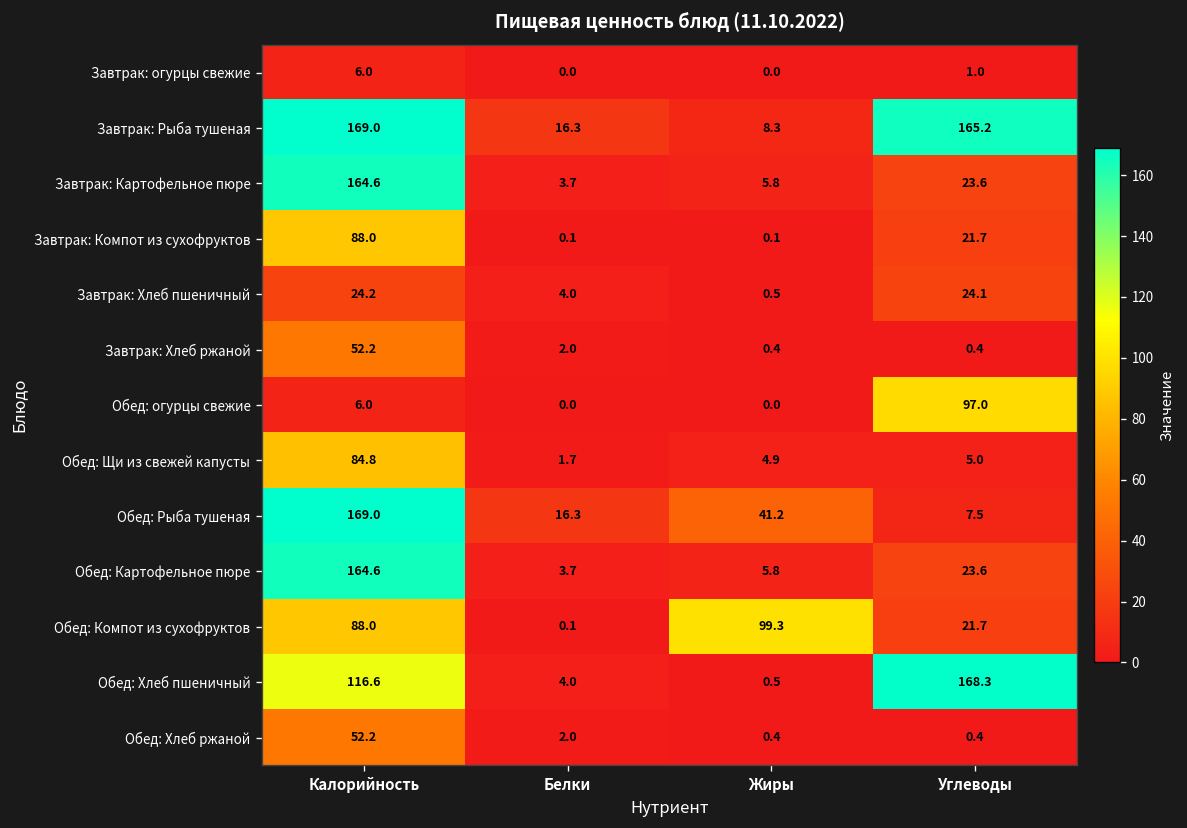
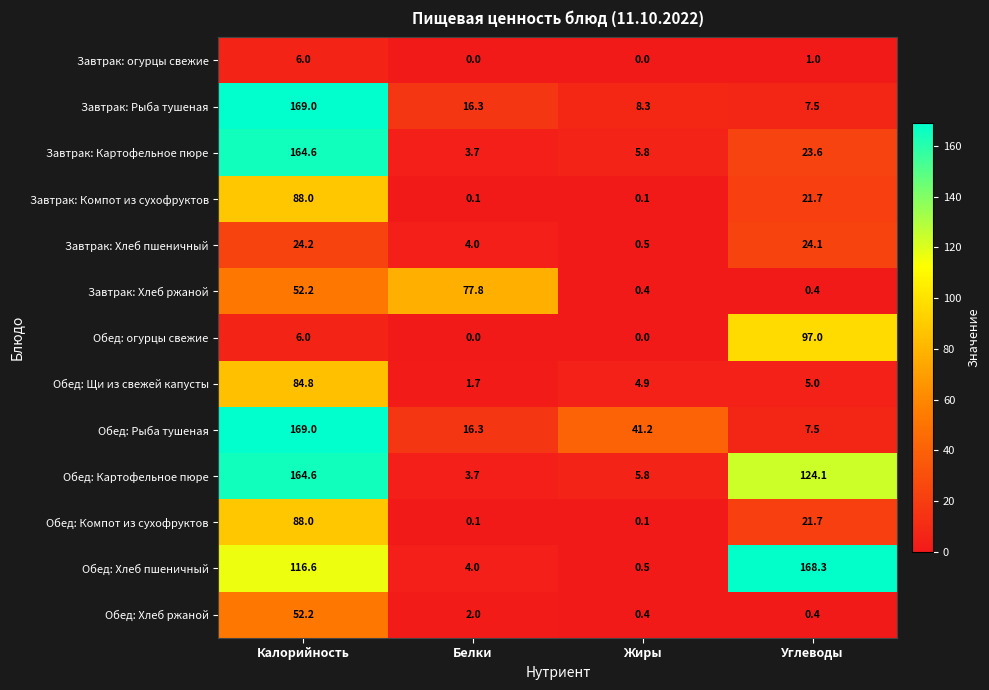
  {
    "Завтрак: огурцы свежие": {
      "Калорийность": 6.0,
      "Белки": 0.0,
      "Жиры": 0.0,
      "Углеводы": 1.0
    },
    "Завтрак: Рыба тушеная": {
      "Калорийность": 169.0,
      "Белки": 16.3,
      "Жиры": 8.3,
-     "Углеводы": 165.2
+     "Углеводы": 7.5
    },
    "Завтрак: Картофельное пюре": {
      "Калорийность": 164.6,
      "Белки": 3.7,
      "Жиры": 5.8,
      "Углеводы": 23.6
    },
    "Завтрак: Компот из сухофруктов": {
      "Калорийность": 88.0,
      "Белки": 0.1,
      "Жиры": 0.1,
      "Углеводы": 21.7
    },
    "Завтрак: Хлеб пшеничный": {
      "Калорийность": 24.2,
      "Белки": 4.0,
      "Жиры": 0.5,
      "Углеводы": 24.1
    },
    "Завтрак: Хлеб ржаной": {
      "Калорийность": 52.2,
-     "Белки": 2.0,
+     "Белки": 77.8,
      "Жиры": 0.4,
      "Углеводы": 0.4
    },
    "Обед: огурцы свежие": {
      "Калорийность": 6.0,
      "Белки": 0.0,
      "Жиры": 0.0,
      "Углеводы": 97.0
    },
    "Обед: Щи из свежей капусты": {
      "Калорийность": 84.8,
      "Белки": 1.7,
      "Жиры": 4.9,
      "Углеводы": 5.0
    },
    "Обед: Рыба тушеная": {
      "Калорийность": 169.0,
      "Белки": 16.3,
      "Жиры": 41.2,
      "Углеводы": 7.5
    },
    "Обед: Картофельное пюре": {
      "Калорийность": 164.6,
      "Белки": 3.7,
      "Жиры": 5.8,
-     "Углеводы": 23.6
+     "Углеводы": 124.1
    },
    "Обед: Компот из сухофруктов": {
      "Калорийность": 88.0,
      "Белки": 0.1,
-     "Жиры": 99.3,
+     "Жиры": 0.1,
      "Углеводы": 21.7
    },
    "Обед: Хлеб пшеничный": {
      "Калорийность": 116.6,
      "Белки": 4.0,
      "Жиры": 0.5,
      "Углеводы": 168.3
    },
    "Обед: Хлеб ржаной": {
      "Калорийность": 52.2,
      "Белки": 2.0,
      "Жиры": 0.4,
      "Углеводы": 0.4
    }
  }
